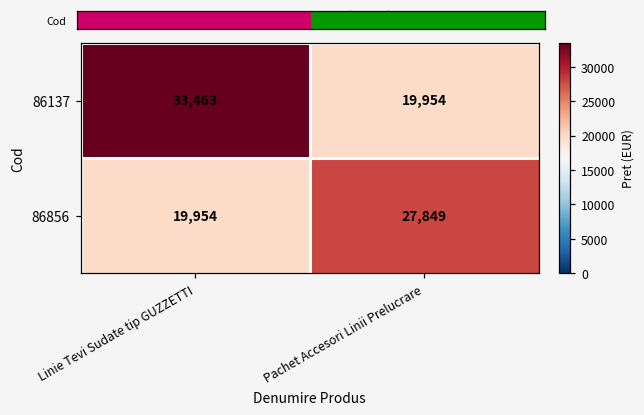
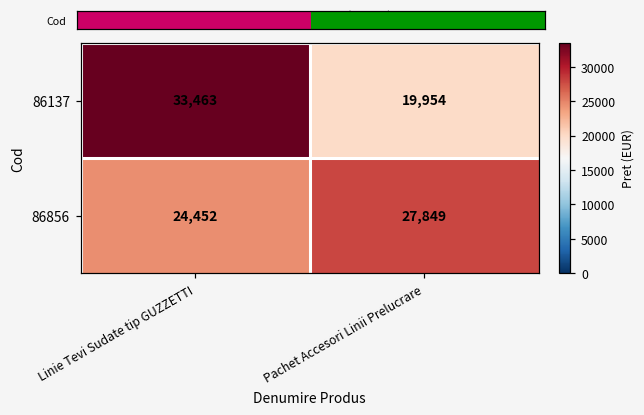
  {
    "Pret Heatmap (EUR)": {
      "86137": {
        "Linie Tevi Sudate tip GUZZETTI": "33,463",
        "Pachet Accesori Linii Prelucrare": "19,954"
      },
      "86856": {
-       "Linie Tevi Sudate tip GUZZETTI": "19,954",
+       "Linie Tevi Sudate tip GUZZETTI": "24,452",
        "Pachet Accesori Linii Prelucrare": "27,849"
      }
    }
  }
